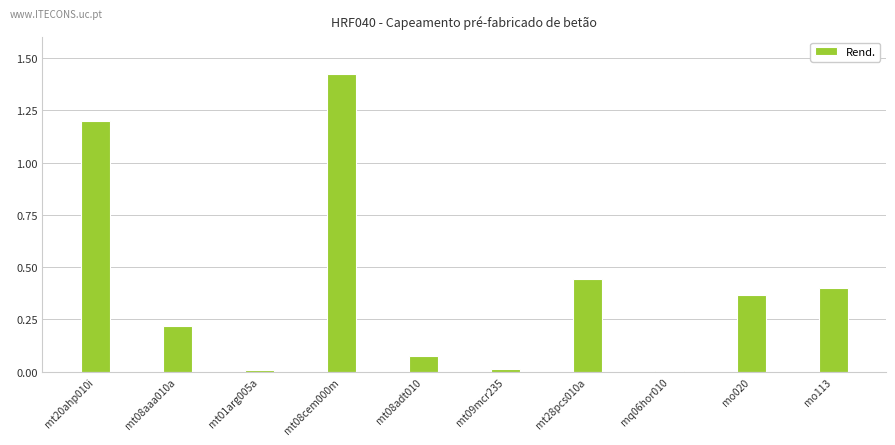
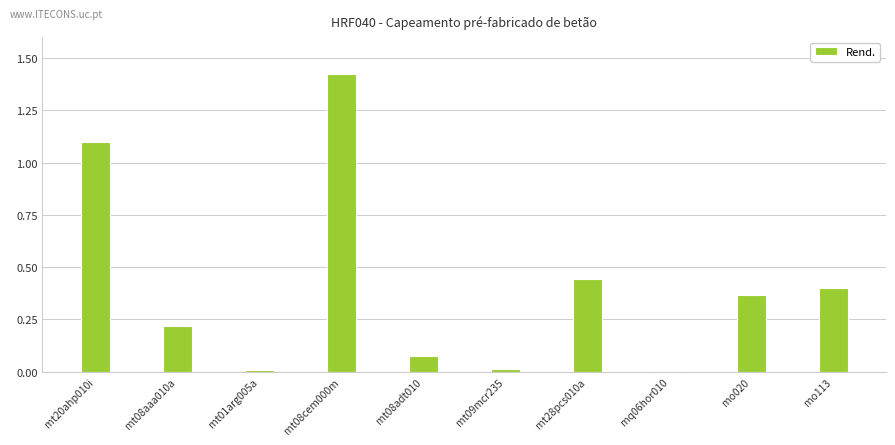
  {
-   "mt20ahp010i": 1.2,
+   "mt20ahp010i": 1.1,
    "mt08aaa010a": 0.22,
    "mt08cem000m": 1.43,
    "mt08adt010": 0.08,
    "mt28pcs010a": 0.44,
    "mo020": 0.37,
    "mo113": 0.4
  }
